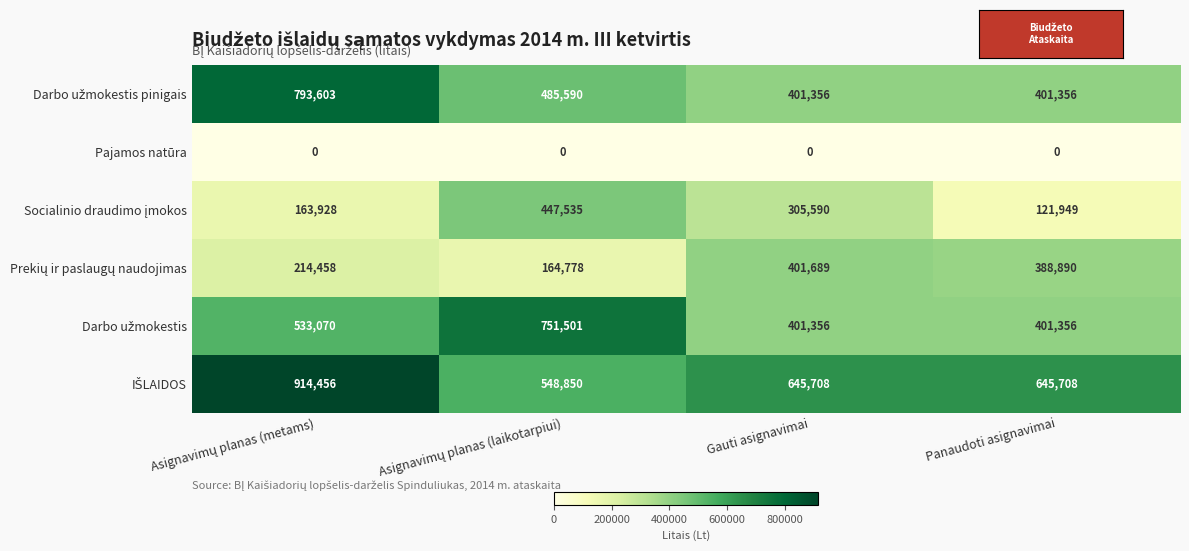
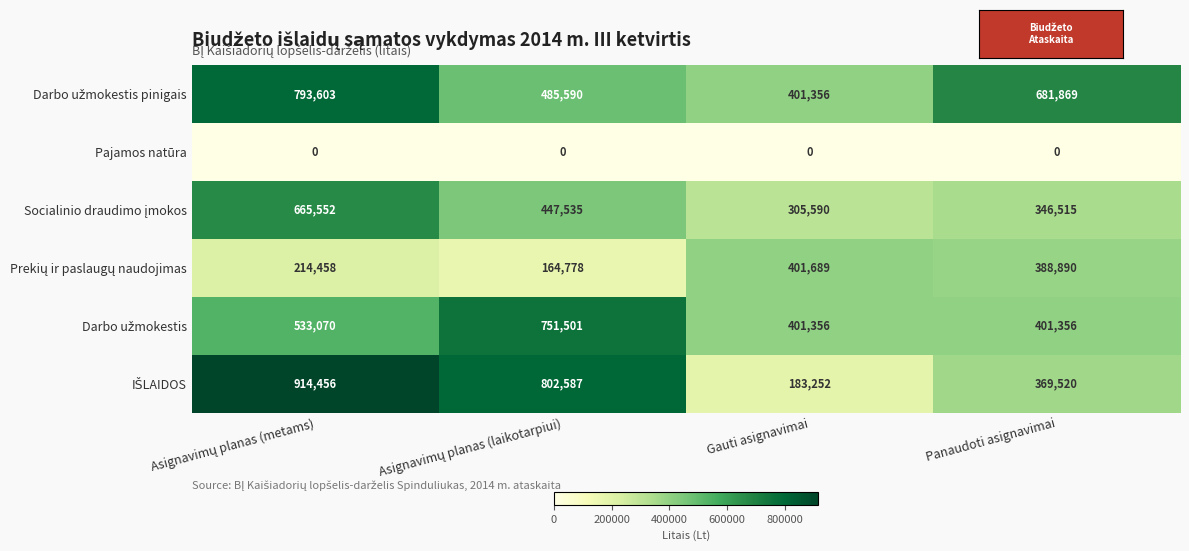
  {
    "Darbo užmokestis pinigais": {
      "Asignavimų planas (metams)": "793,603",
      "Asignavimų planas (laikotarpiui)": "485,590",
      "Gauti asignavimai": "401,356",
-     "Panaudoti asignavimai": "401,356"
+     "Panaudoti asignavimai": "681,869"
    },
    "Pajamos natūra": {
      "Asignavimų planas (metams)": "0",
      "Asignavimų planas (laikotarpiui)": "0",
      "Gauti asignavimai": "0",
      "Panaudoti asignavimai": "0"
    },
    "Socialinio draudimo įmokos": {
-     "Asignavimų planas (metams)": "163,928",
+     "Asignavimų planas (metams)": "665,552",
      "Asignavimų planas (laikotarpiui)": "447,535",
      "Gauti asignavimai": "305,590",
-     "Panaudoti asignavimai": "121,949"
+     "Panaudoti asignavimai": "346,515"
    },
    "Prekių ir paslaugų naudojimas": {
      "Asignavimų planas (metams)": "214,458",
      "Asignavimų planas (laikotarpiui)": "164,778",
      "Gauti asignavimai": "401,689",
      "Panaudoti asignavimai": "388,890"
    },
    "Darbo užmokestis": {
      "Asignavimų planas (metams)": "533,070",
      "Asignavimų planas (laikotarpiui)": "751,501",
      "Gauti asignavimai": "401,356",
      "Panaudoti asignavimai": "401,356"
    },
    "IŠLAIDOS": {
      "Asignavimų planas (metams)": "914,456",
-     "Asignavimų planas (laikotarpiui)": "548,850",
-     "Gauti asignavimai": "645,708",
-     "Panaudoti asignavimai": "645,708"
+     "Asignavimų planas (laikotarpiui)": "802,587",
+     "Gauti asignavimai": "183,252",
+     "Panaudoti asignavimai": "369,520"
    }
  }
